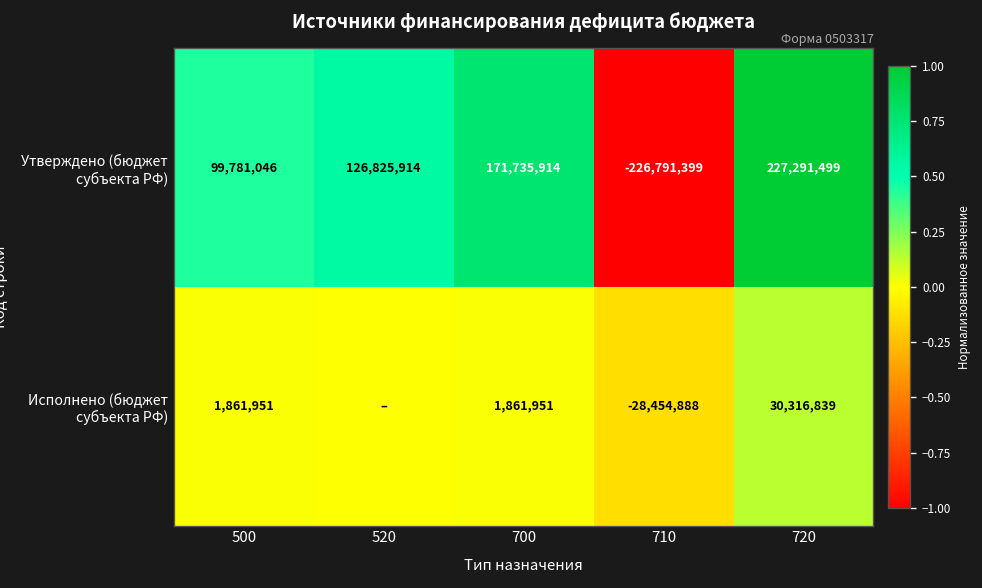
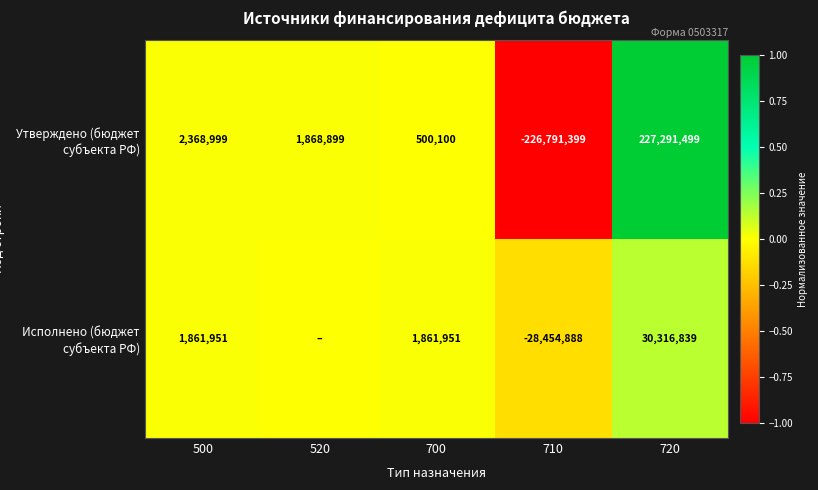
  {
    "Утверждено (бюджет субъекта РФ)": {
-     "500": "99,781,046",
-     "520": "126,825,914",
-     "700": "171,735,914",
+     "500": "2,368,999",
+     "520": "1,868,899",
+     "700": "500,100",
      "710": "-226,791,399",
      "720": "227,291,499"
    },
    "Исполнено (бюджет субъекта РФ)": {
      "500": "1,861,951",
      "700": "1,861,951",
      "710": "-28,454,888",
      "720": "30,316,839"
    }
  }
